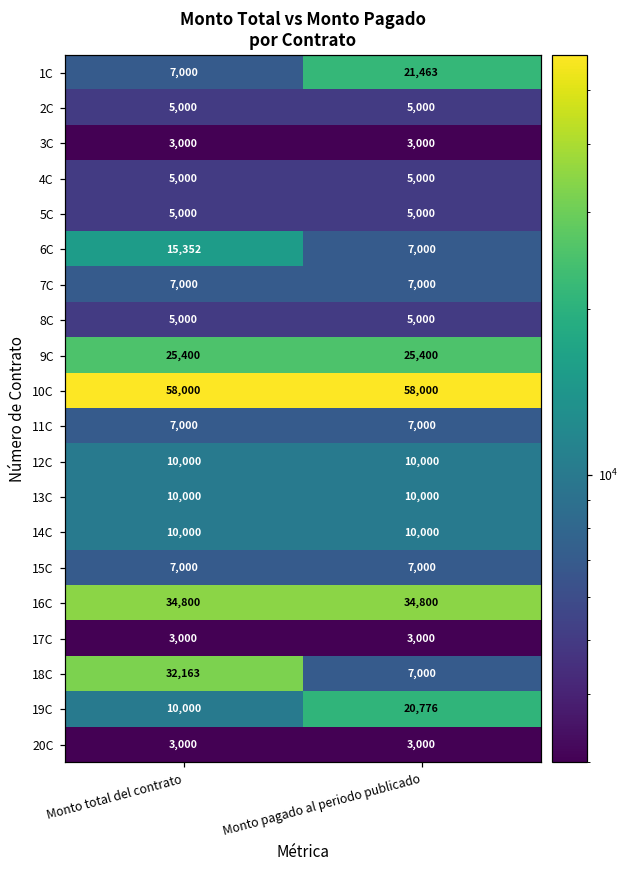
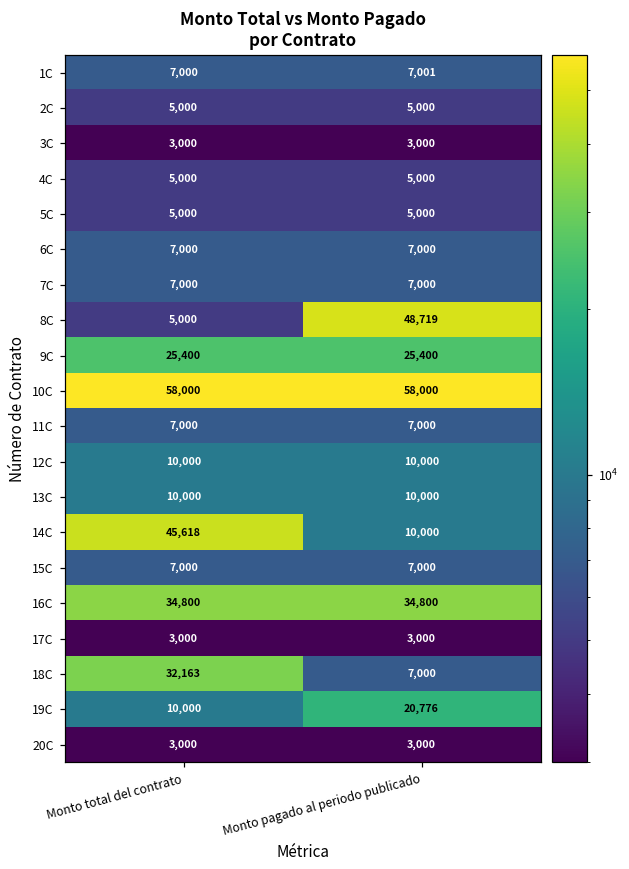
  {
    "1C": {
      "Monto total del contrato": "7,000",
-     "Monto pagado al periodo publicado": "21,463"
+     "Monto pagado al periodo publicado": "7,001"
    },
    "2C": {
      "Monto total del contrato": "5,000",
      "Monto pagado al periodo publicado": "5,000"
    },
    "3C": {
      "Monto total del contrato": "3,000",
      "Monto pagado al periodo publicado": "3,000"
    },
    "4C": {
      "Monto total del contrato": "5,000",
      "Monto pagado al periodo publicado": "5,000"
    },
    "5C": {
      "Monto total del contrato": "5,000",
      "Monto pagado al periodo publicado": "5,000"
    },
    "6C": {
-     "Monto total del contrato": "15,352",
+     "Monto total del contrato": "7,000",
      "Monto pagado al periodo publicado": "7,000"
    },
    "7C": {
      "Monto total del contrato": "7,000",
      "Monto pagado al periodo publicado": "7,000"
    },
    "8C": {
      "Monto total del contrato": "5,000",
-     "Monto pagado al periodo publicado": "5,000"
+     "Monto pagado al periodo publicado": "48,719"
    },
    "9C": {
      "Monto total del contrato": "25,400",
      "Monto pagado al periodo publicado": "25,400"
    },
    "10C": {
      "Monto total del contrato": "58,000",
      "Monto pagado al periodo publicado": "58,000"
    },
    "11C": {
      "Monto total del contrato": "7,000",
      "Monto pagado al periodo publicado": "7,000"
    },
    "12C": {
      "Monto total del contrato": "10,000",
      "Monto pagado al periodo publicado": "10,000"
    },
    "13C": {
      "Monto total del contrato": "10,000",
      "Monto pagado al periodo publicado": "10,000"
    },
    "14C": {
-     "Monto total del contrato": "10,000",
+     "Monto total del contrato": "45,618",
      "Monto pagado al periodo publicado": "10,000"
    },
    "15C": {
      "Monto total del contrato": "7,000",
      "Monto pagado al periodo publicado": "7,000"
    },
    "16C": {
      "Monto total del contrato": "34,800",
      "Monto pagado al periodo publicado": "34,800"
    },
    "17C": {
      "Monto total del contrato": "3,000",
      "Monto pagado al periodo publicado": "3,000"
    },
    "18C": {
      "Monto total del contrato": "32,163",
      "Monto pagado al periodo publicado": "7,000"
    },
    "19C": {
      "Monto total del contrato": "10,000",
      "Monto pagado al periodo publicado": "20,776"
    },
    "20C": {
      "Monto total del contrato": "3,000",
      "Monto pagado al periodo publicado": "3,000"
    }
  }
